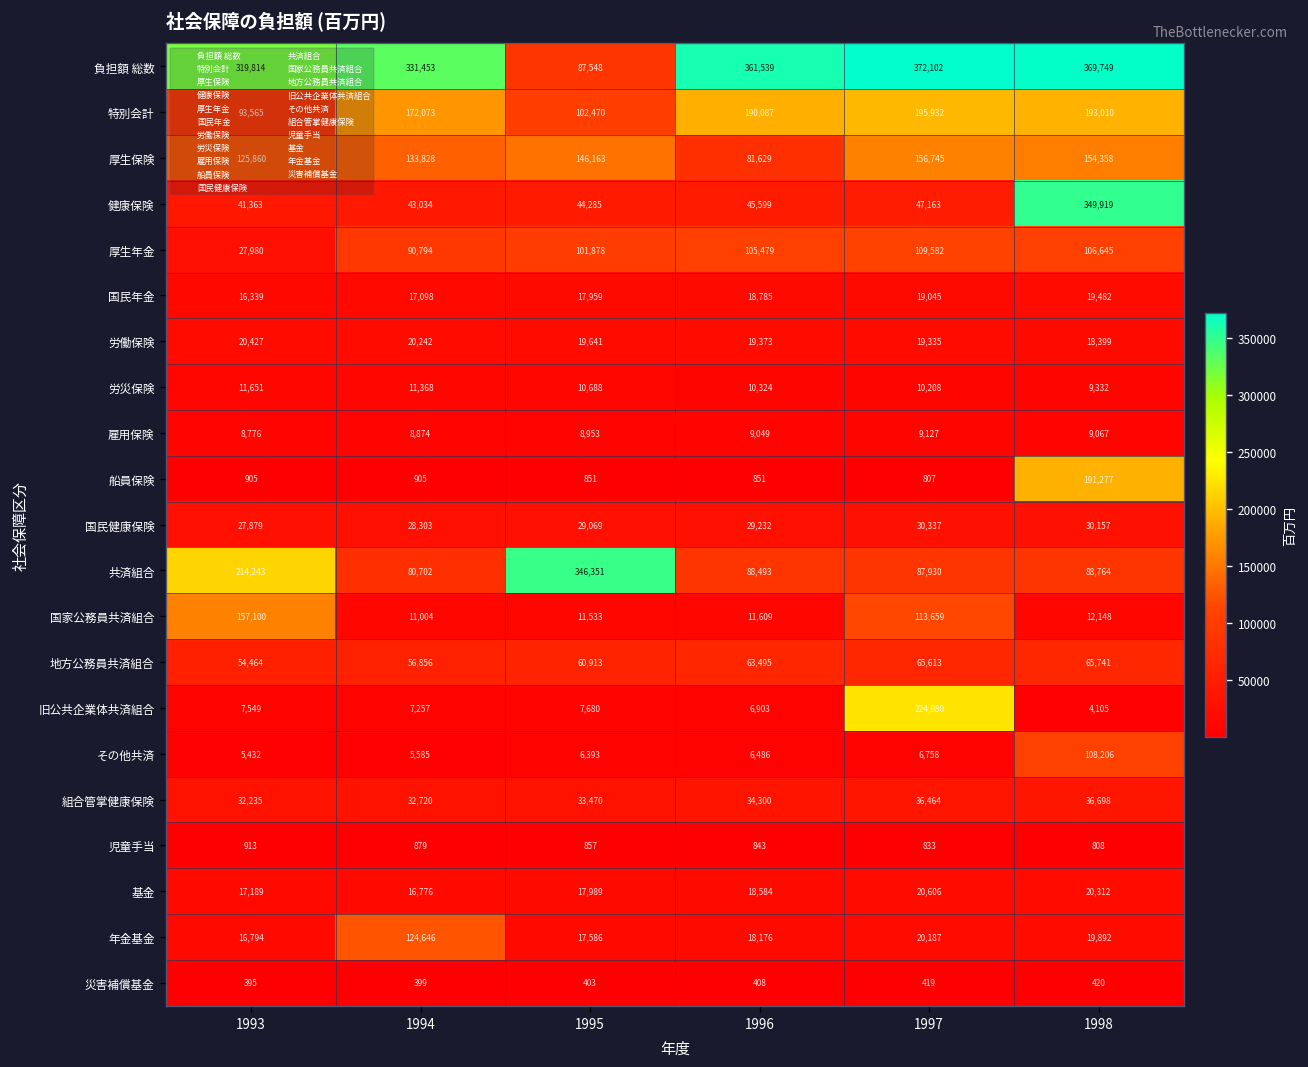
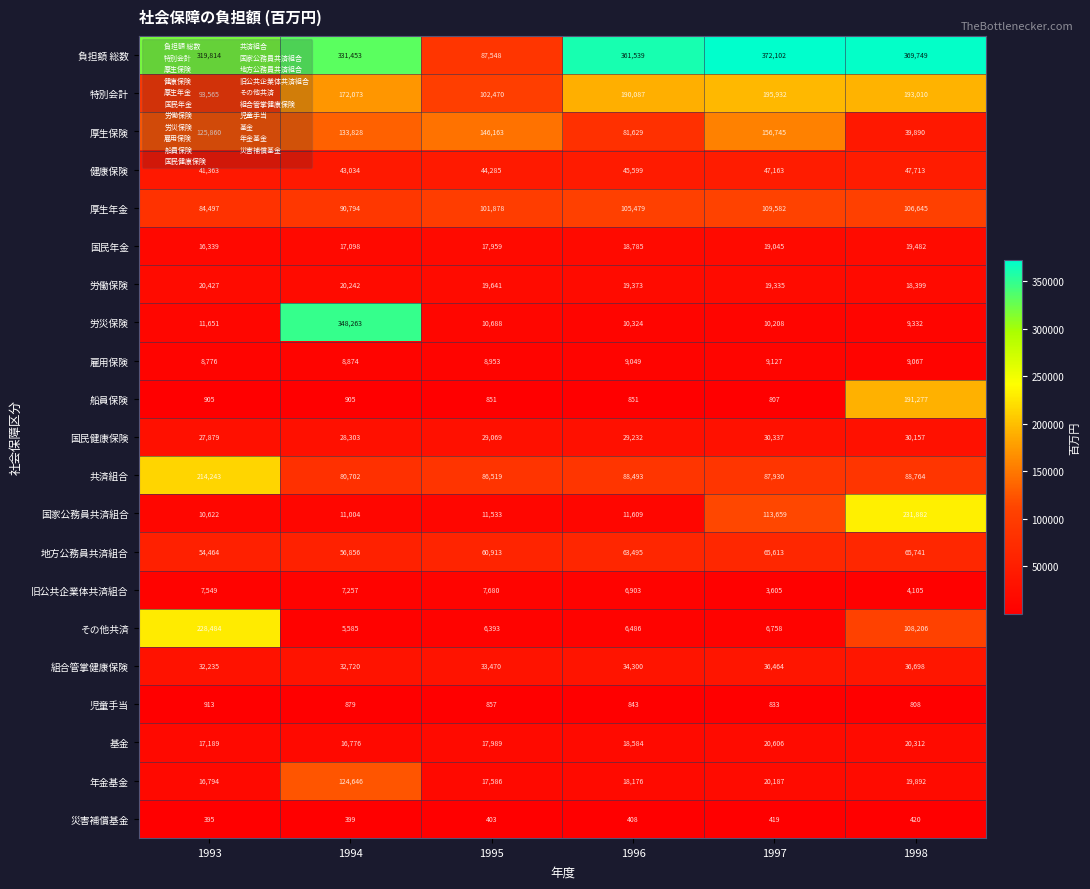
  {
    "負担額 総数": {
      "1994": "331,453",
      "1995": "87,548",
      "1996": "361,539",
      "1997": "372,102",
      "1998": "369,749"
    },
    "特別会計": {
      "1994": "172,073",
      "1995": "102,470",
      "1996": "190,087",
      "1997": "195,932",
      "1998": "193,010"
    },
    "厚生保険": {
      "1994": "133,828",
      "1995": "146,163",
      "1996": "81,629",
      "1997": "156,745",
-     "1998": "154,358"
+     "1998": "39,890"
    },
    "健康保険": {
      "1994": "43,034",
      "1995": "44,285",
      "1996": "45,599",
      "1997": "47,163",
-     "1998": "349,919"
+     "1998": "47,713"
    },
    "厚生年金": {
-     "1993": "27,980",
+     "1993": "84,497",
      "1994": "90,794",
      "1995": "101,878",
      "1996": "105,479",
      "1997": "109,582",
      "1998": "106,645"
    },
    "国民年金": {
      "1993": "16,339",
      "1994": "17,098",
      "1995": "17,959",
      "1996": "18,785",
      "1997": "19,045",
      "1998": "19,482"
    },
    "労働保険": {
      "1993": "20,427",
      "1994": "20,242",
      "1995": "19,641",
      "1996": "19,373",
      "1997": "19,335",
      "1998": "18,399"
    },
    "労災保険": {
      "1993": "11,651",
-     "1994": "11,368",
+     "1994": "348,263",
      "1995": "10,688",
      "1996": "10,324",
      "1997": "10,208",
      "1998": "9,332"
    },
    "雇用保険": {
      "1993": "8,776",
      "1994": "8,874",
      "1995": "8,953",
      "1996": "9,049",
      "1997": "9,127",
      "1998": "9,067"
    },
    "船員保険": {
      "1993": "905",
      "1994": "905",
      "1995": "851",
      "1996": "851",
      "1997": "807",
      "1998": "191,277"
    },
    "国民健康保険": {
      "1993": "27,879",
      "1994": "28,303",
      "1995": "29,069",
      "1996": "29,232",
      "1997": "30,337",
      "1998": "30,157"
    },
    "共済組合": {
      "1993": "214,243",
      "1994": "80,702",
-     "1995": "346,351",
+     "1995": "86,519",
      "1996": "88,493",
      "1997": "87,930",
      "1998": "88,764"
    },
    "国家公務員共済組合": {
-     "1993": "157,100",
+     "1993": "10,622",
      "1994": "11,004",
      "1995": "11,533",
      "1996": "11,609",
      "1997": "113,659",
-     "1998": "12,148"
+     "1998": "231,882"
    },
    "地方公務員共済組合": {
      "1993": "54,464",
      "1994": "56,856",
      "1995": "60,913",
      "1996": "63,495",
      "1997": "65,613",
      "1998": "65,741"
    },
    "旧公共企業体共済組合": {
      "1993": "7,549",
      "1994": "7,257",
      "1995": "7,680",
      "1996": "6,903",
-     "1997": "224,080",
+     "1997": "3,605",
      "1998": "4,105"
    },
    "その他共済": {
-     "1993": "5,432",
+     "1993": "228,484",
      "1994": "5,585",
      "1995": "6,393",
      "1996": "6,486",
      "1997": "6,758",
      "1998": "108,206"
    },
    "組合管掌健康保険": {
      "1993": "32,235",
      "1994": "32,720",
      "1995": "33,470",
      "1996": "34,300",
      "1997": "36,464",
      "1998": "36,698"
    },
    "児童手当": {
      "1993": "913",
      "1994": "879",
      "1995": "857",
      "1996": "843",
      "1997": "833",
      "1998": "808"
    },
    "基金": {
      "1993": "17,189",
      "1994": "16,776",
      "1995": "17,989",
      "1996": "18,584",
      "1997": "20,606",
      "1998": "20,312"
    },
    "年金基金": {
      "1993": "16,794",
      "1994": "124,646",
      "1995": "17,586",
      "1996": "18,176",
      "1997": "20,187",
      "1998": "19,892"
    },
    "災害補償基金": {
      "1993": "395",
      "1994": "399",
      "1995": "403",
      "1996": "408",
      "1997": "419",
      "1998": "420"
    }
  }
